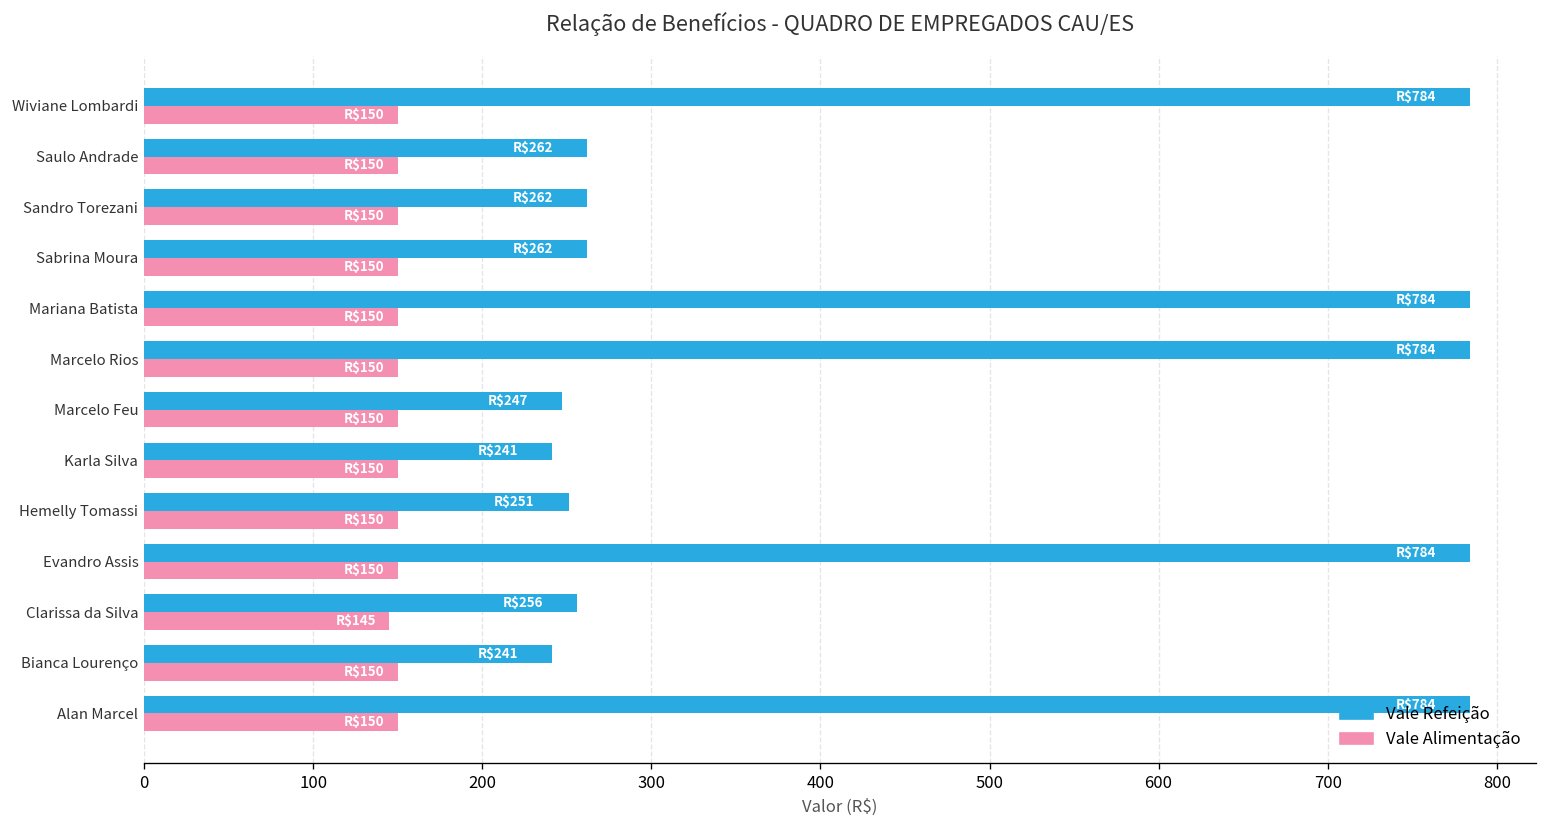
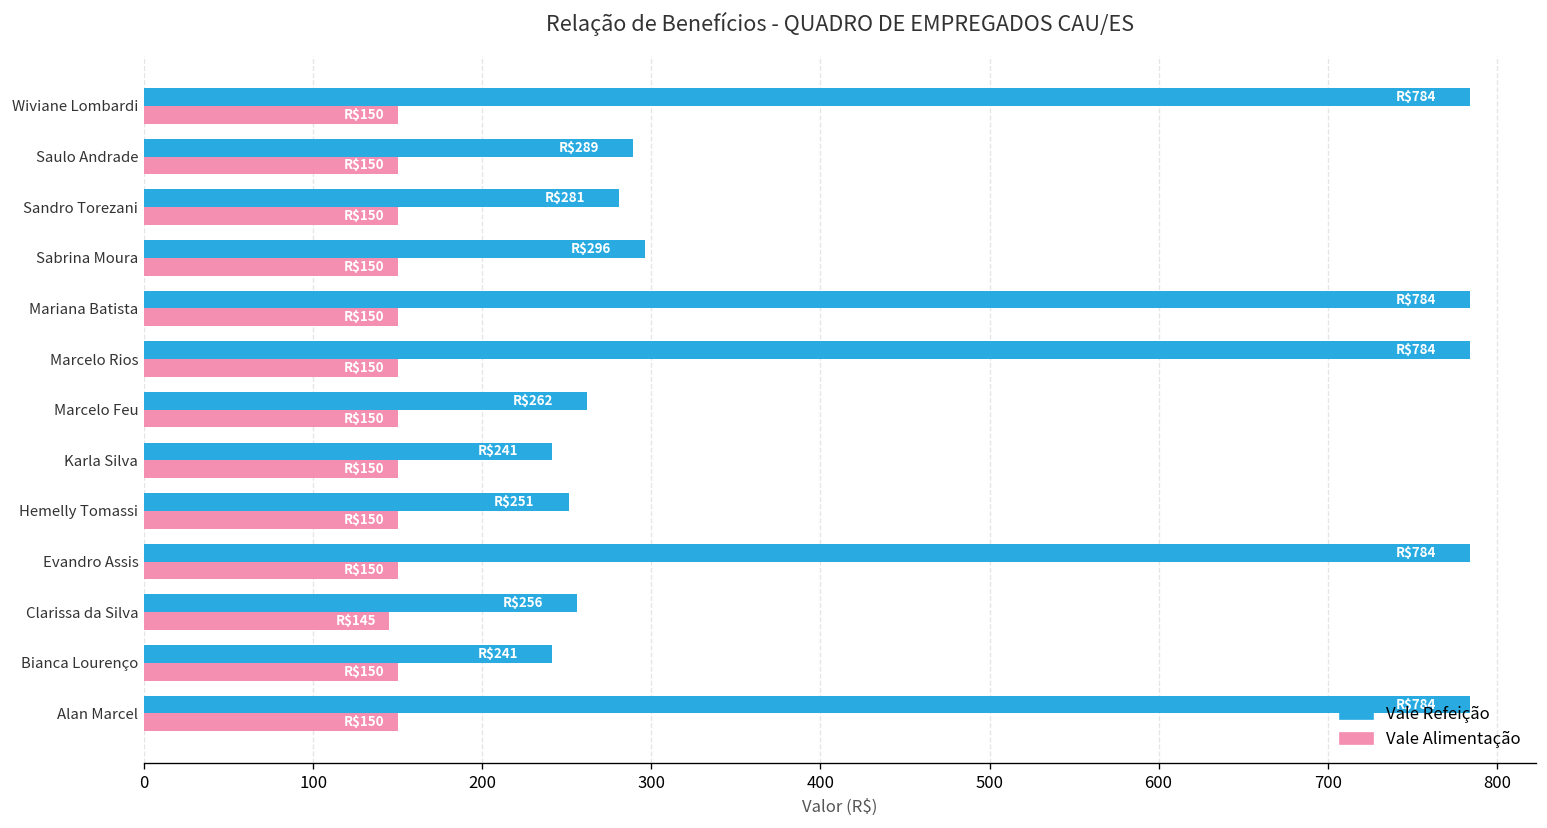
  {
    "Vale Refeição": {
      "Wiviane Lombardi": "$784",
-     "Saulo Andrade": "$262",
-     "Sandro Torezani": "$262",
-     "Sabrina Moura": "$262",
+     "Saulo Andrade": "$289",
+     "Sandro Torezani": "$281",
+     "Sabrina Moura": "$296",
      "Mariana Batista": "$784",
      "Marcelo Rios": "$784",
-     "Marcelo Feu": "$247",
+     "Marcelo Feu": "$262",
      "Karla Silva": "$241",
      "Hemelly Tomassi": "$251",
      "Evandro Assis": "$784",
      "Clarissa da Silva": "$256",
      "Bianca Lourenço": "$241",
      "Alan Marcel": "$784"
    },
    "Vale Alimentação": {
      "Wiviane Lombardi": "$150",
      "Saulo Andrade": "$150",
      "Sandro Torezani": "$150",
      "Sabrina Moura": "$150",
      "Mariana Batista": "$150",
      "Marcelo Rios": "$150",
      "Marcelo Feu": "$150",
      "Karla Silva": "$150",
      "Hemelly Tomassi": "$150",
      "Evandro Assis": "$150",
      "Clarissa da Silva": "$145",
      "Bianca Lourenço": "$150",
      "Alan Marcel": "$150"
    }
  }
